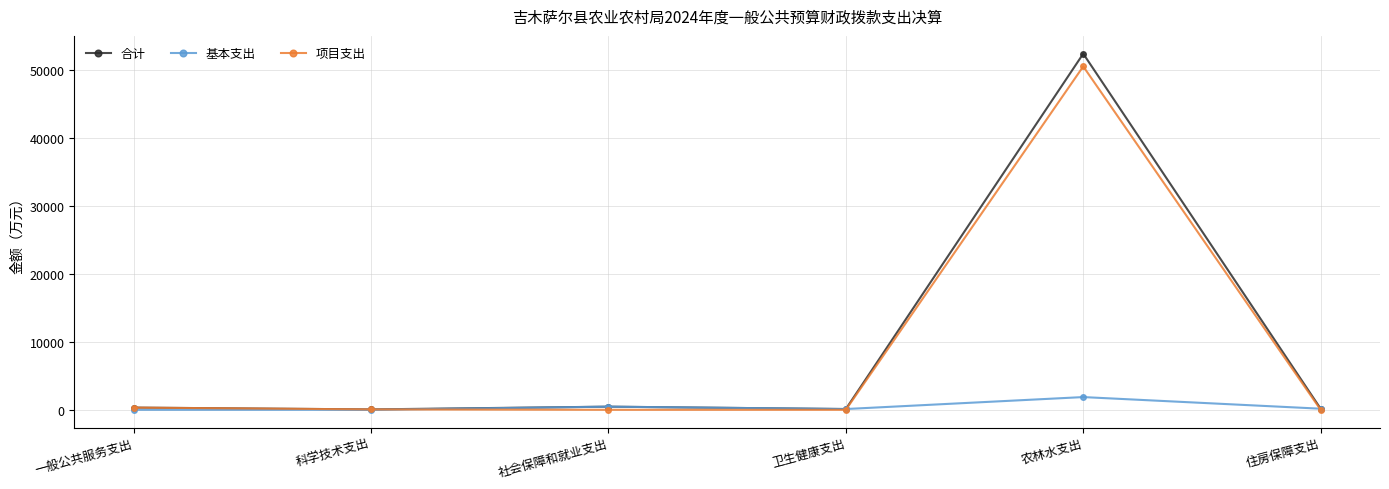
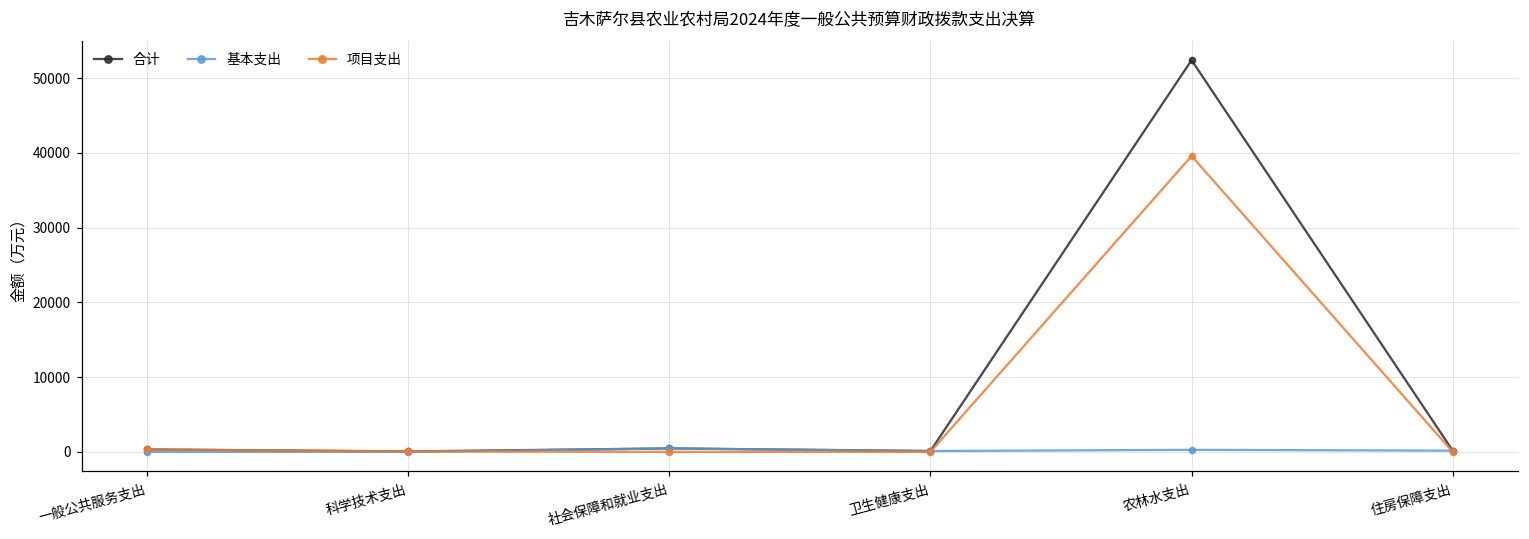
  {
    "合计": {
      "农林水支出": 52000
    },
    "基本支出": {
-     "农林水支出": 2000
+     "农林水支出": 0
    },
    "项目支出": {
      "社会保障和就业支出": 0,
-     "农林水支出": 51000
+     "农林水支出": 40000
    }
  }
